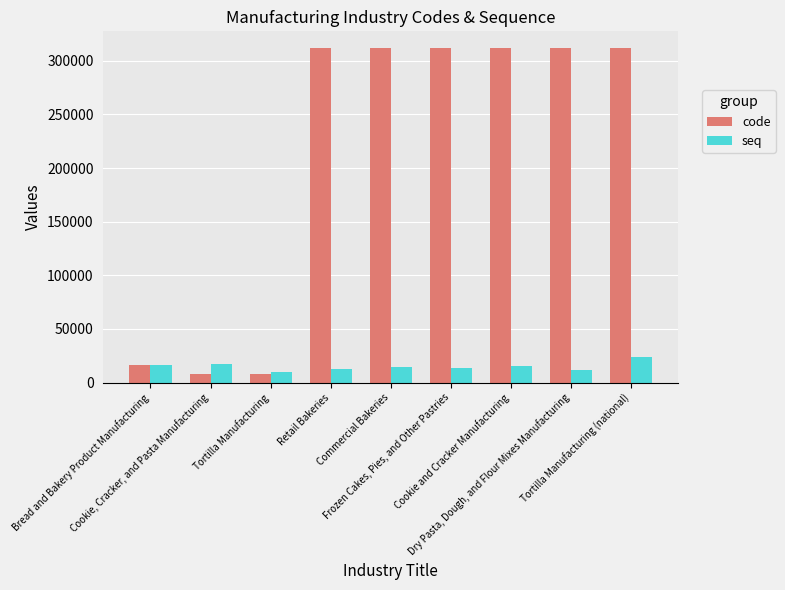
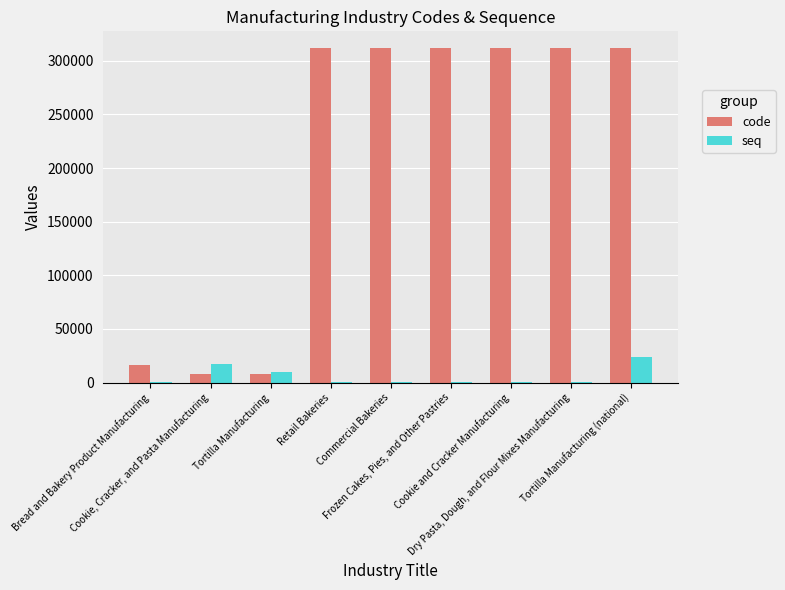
  {
    "code": {
      "Bread and Bakery Product Manufacturing": 17000,
      "Cookie, Cracker, and Pasta Manufacturing": 8000,
      "Tortilla Manufacturing": 8000,
      "Retail Bakeries": 312000,
      "Commercial Bakeries": 312000,
      "Frozen Cakes, Pies, and Other Pastries": 312000,
      "Cookie and Cracker Manufacturing": 312000,
      "Dry Pasta, Dough, and Flour Mixes Manufacturing": 312000,
      "Tortilla Manufacturing (national)": 312000
    },
    "seq": {
-     "Bread and Bakery Product Manufacturing": 16000,
+     "Bread and Bakery Product Manufacturing": 0,
      "Cookie, Cracker, and Pasta Manufacturing": 18000,
      "Tortilla Manufacturing": 9000,
-     "Retail Bakeries": 13000,
-     "Commercial Bakeries": 15000,
-     "Frozen Cakes, Pies, and Other Pastries": 13000,
-     "Cookie and Cracker Manufacturing": 15000,
-     "Dry Pasta, Dough, and Flour Mixes Manufacturing": 11000,
+     "Retail Bakeries": 0,
+     "Commercial Bakeries": 0,
+     "Frozen Cakes, Pies, and Other Pastries": 0,
+     "Cookie and Cracker Manufacturing": 0,
+     "Dry Pasta, Dough, and Flour Mixes Manufacturing": 0,
      "Tortilla Manufacturing (national)": 23000
    }
  }
